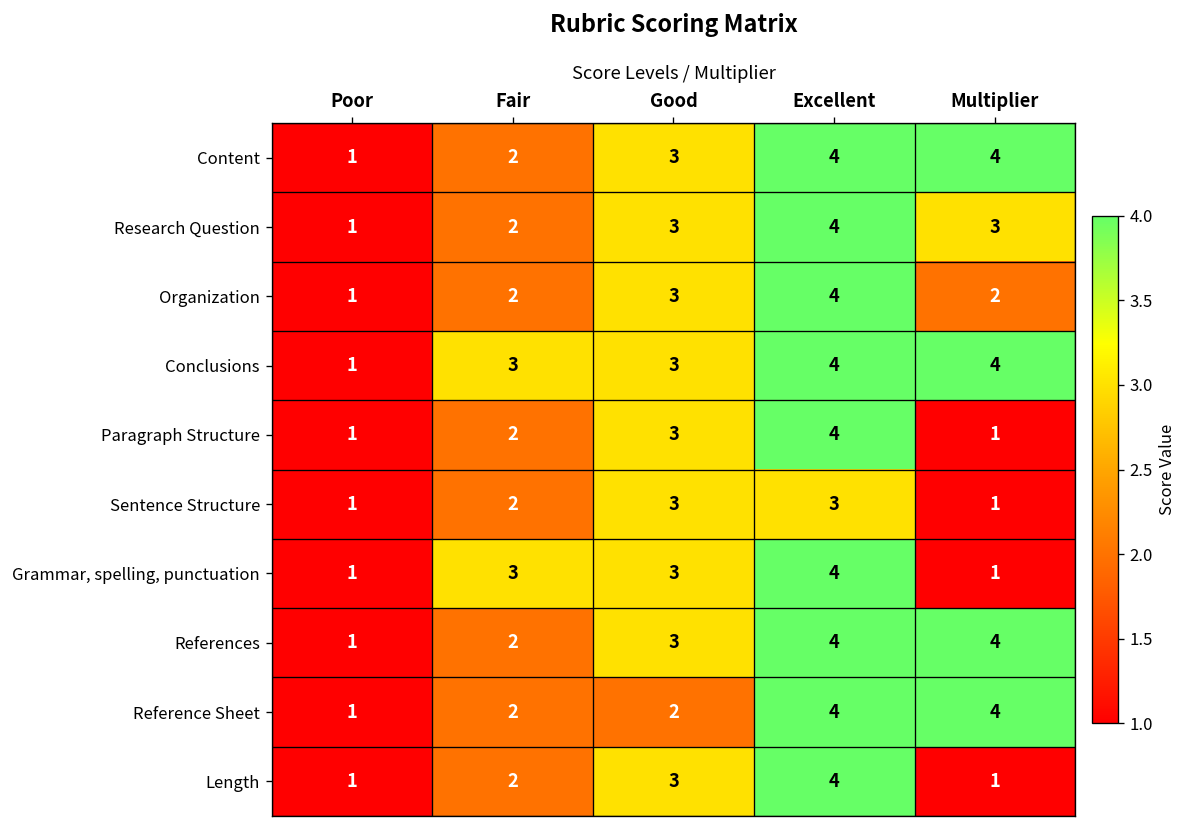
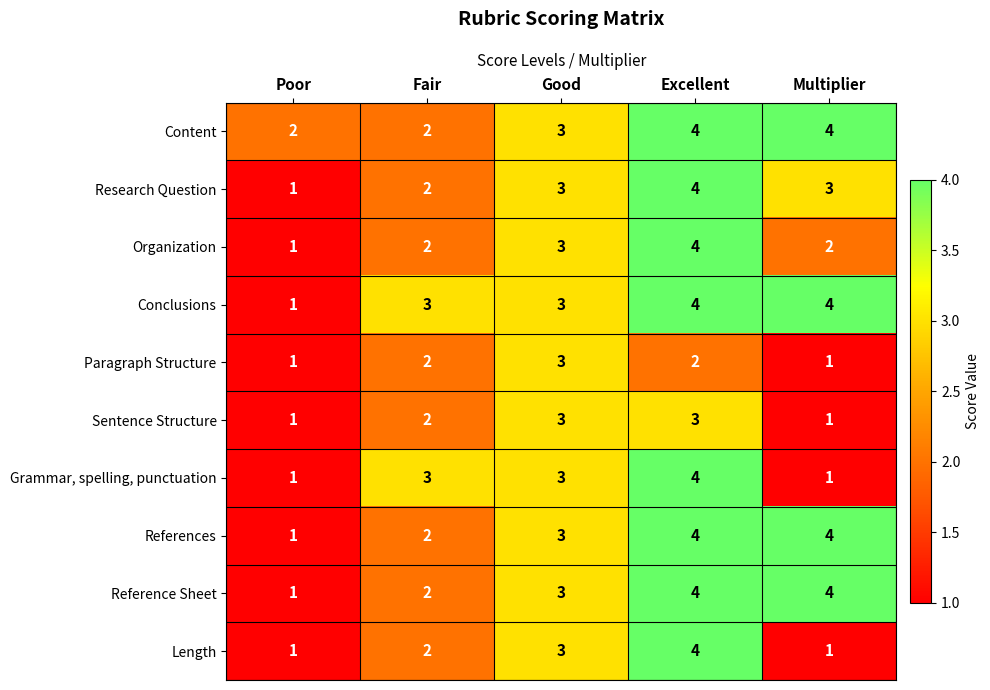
  {
    "Content": {
-     "Poor": 1,
+     "Poor": 2,
      "Fair": 2,
      "Good": 3,
      "Excellent": 4,
      "Multiplier": 4
    },
    "Research Question": {
      "Poor": 1,
      "Fair": 2,
      "Good": 3,
      "Excellent": 4,
      "Multiplier": 3
    },
    "Organization": {
      "Poor": 1,
      "Fair": 2,
      "Good": 3,
      "Excellent": 4,
      "Multiplier": 2
    },
    "Conclusions": {
      "Poor": 1,
      "Fair": 3,
      "Good": 3,
      "Excellent": 4,
      "Multiplier": 4
    },
    "Paragraph Structure": {
      "Poor": 1,
      "Fair": 2,
      "Good": 3,
-     "Excellent": 4,
+     "Excellent": 2,
      "Multiplier": 1
    },
    "Sentence Structure": {
      "Poor": 1,
      "Fair": 2,
      "Good": 3,
      "Excellent": 3,
      "Multiplier": 1
    },
    "Grammar, spelling, punctuation": {
      "Poor": 1,
      "Fair": 3,
      "Good": 3,
      "Excellent": 4,
      "Multiplier": 1
    },
    "References": {
      "Poor": 1,
      "Fair": 2,
      "Good": 3,
      "Excellent": 4,
      "Multiplier": 4
    },
    "Reference Sheet": {
      "Poor": 1,
      "Fair": 2,
-     "Good": 2,
+     "Good": 3,
      "Excellent": 4,
      "Multiplier": 4
    },
    "Length": {
      "Poor": 1,
      "Fair": 2,
      "Good": 3,
      "Excellent": 4,
      "Multiplier": 1
    }
  }
